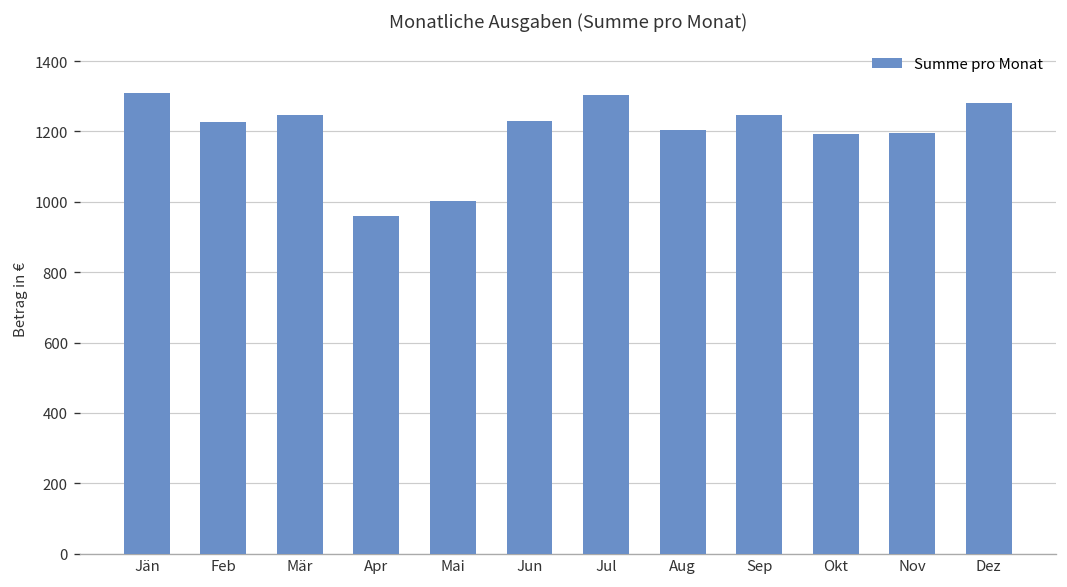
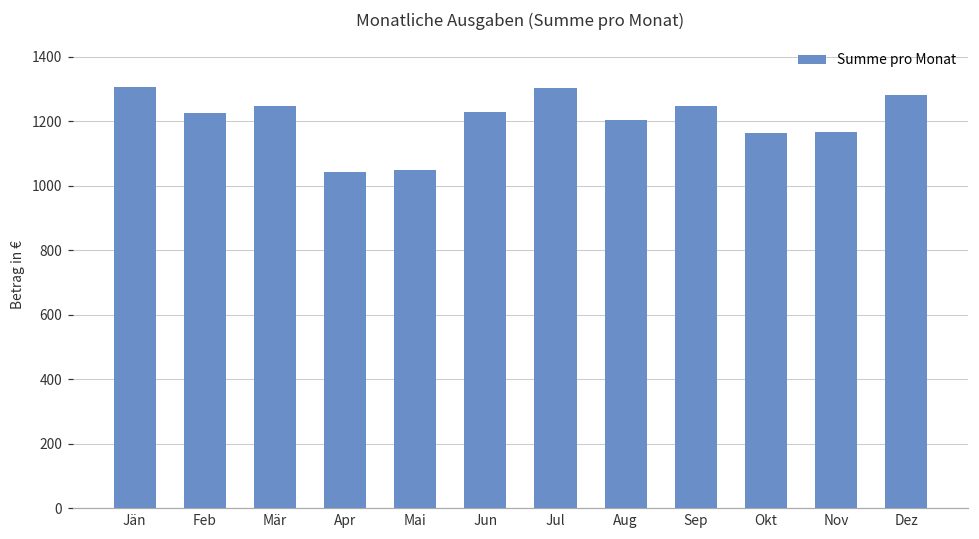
  {
    "Jän": 1310,
    "Feb": 1230,
    "Mär": 1250,
-   "Apr": 960,
-   "Mai": 1000,
+   "Apr": 1040,
+   "Mai": 1050,
    "Jun": 1230,
    "Jul": 1300,
    "Aug": 1200,
    "Sep": 1250,
-   "Okt": 1190,
-   "Nov": 1200,
+   "Okt": 1160,
+   "Nov": 1170,
    "Dez": 1280
  }
